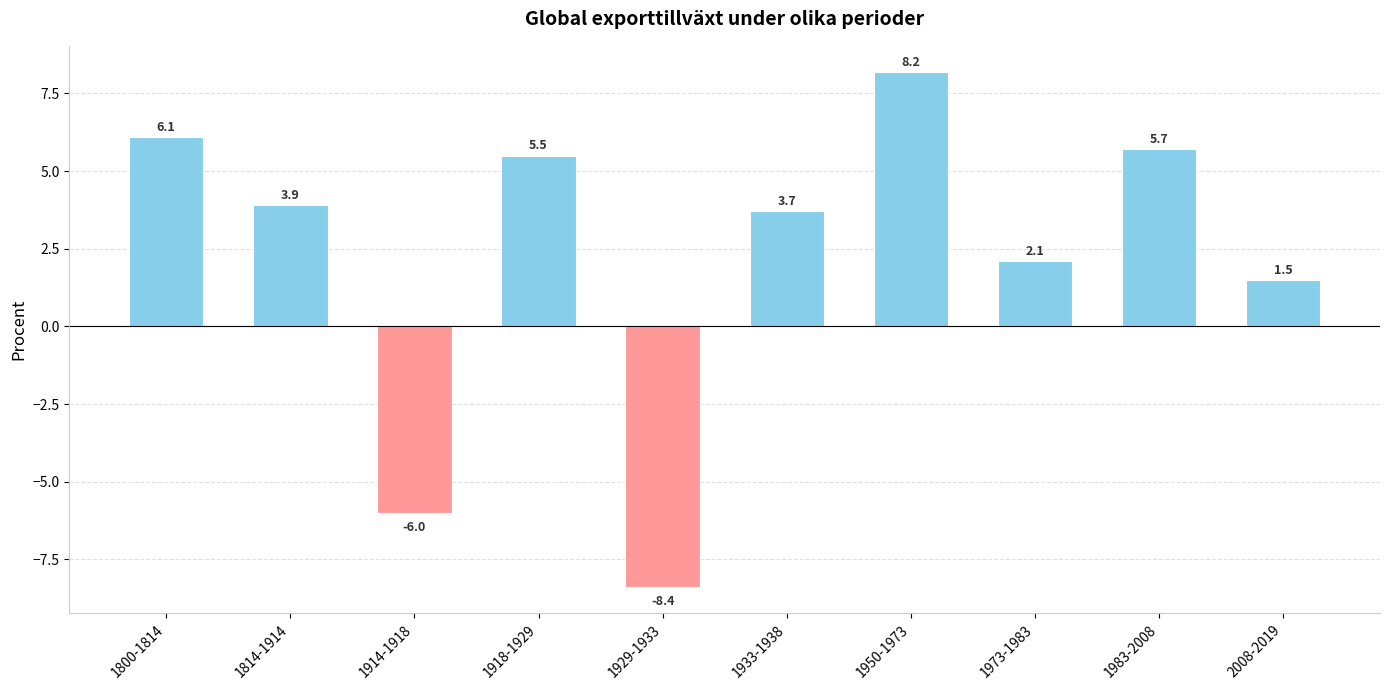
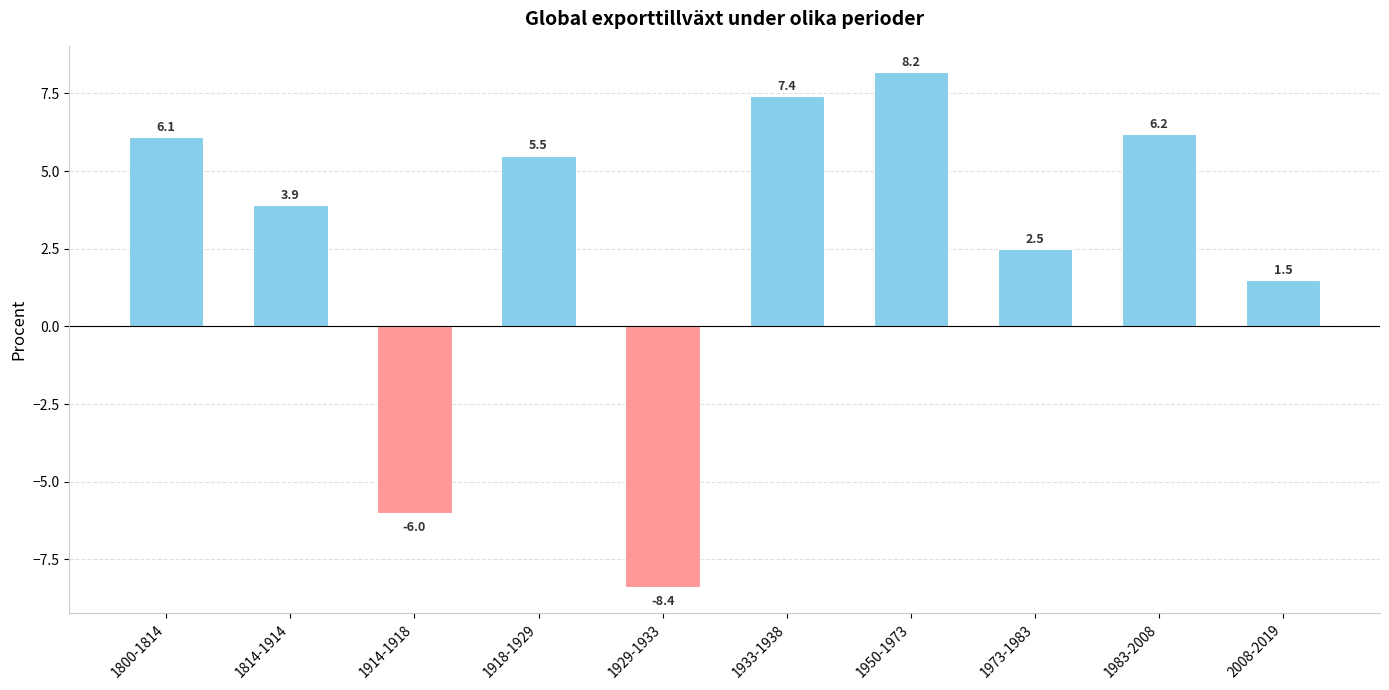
  {
    "1800-1814": 6.1,
    "1814-1914": 3.9,
    "1914-1918": -6.0,
    "1918-1929": 5.5,
    "1929-1933": -8.4,
-   "1933-1938": 3.7,
+   "1933-1938": 7.4,
    "1950-1973": 8.2,
-   "1973-1983": 2.1,
-   "1983-2008": 5.7,
+   "1973-1983": 2.5,
+   "1983-2008": 6.2,
    "2008-2019": 1.5
  }
